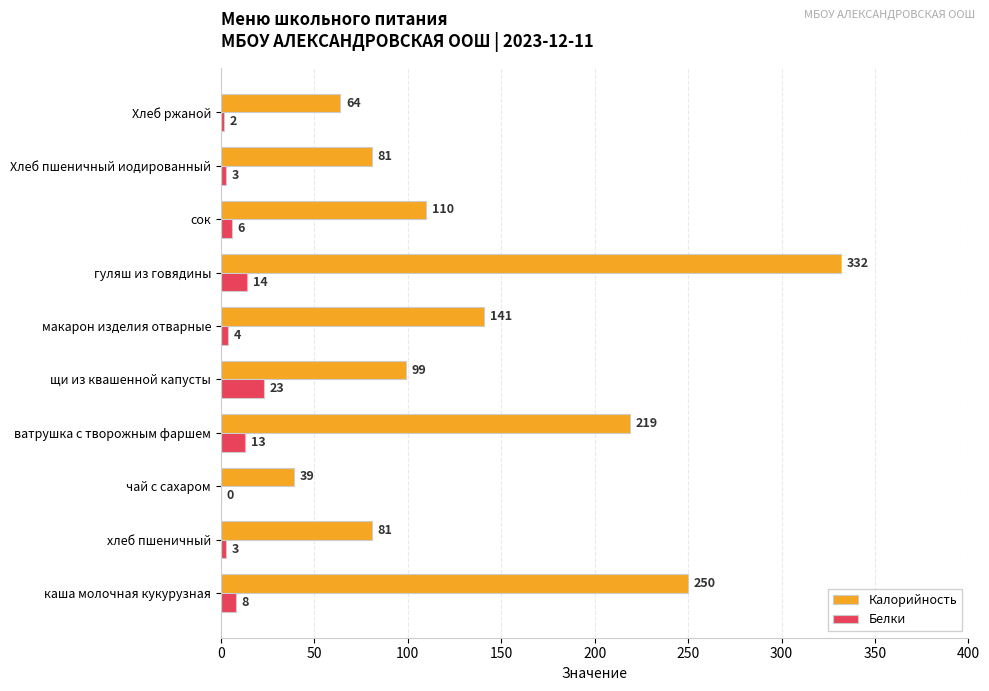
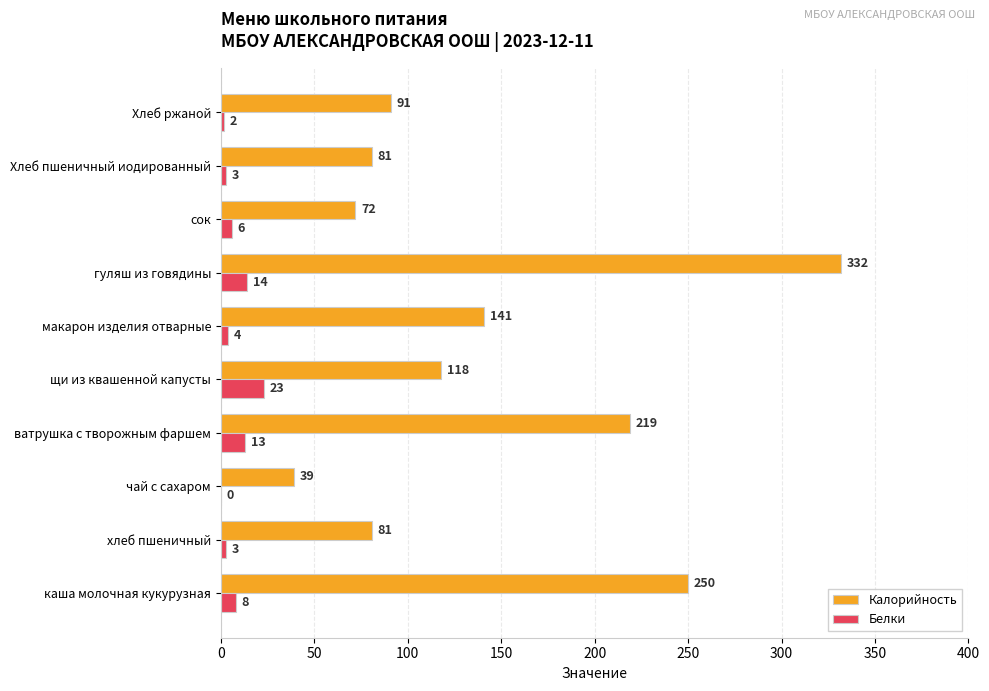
  {
    "Калорийность": {
-     "Хлеб ржаной": 64,
+     "Хлеб ржаной": 91,
      "Хлеб пшеничный иодированный": 81,
-     "сок": 110,
+     "сок": 72,
      "гуляш из говядины": 332,
      "макарон изделия отварные": 141,
-     "щи из квашенной капусты": 99,
+     "щи из квашенной капусты": 118,
      "ватрушка с творожным фаршем": 219,
      "чай с сахаром": 39,
      "хлеб пшеничный": 81,
      "каша молочная кукурузная": 250
    },
    "Белки": {
      "Хлеб ржаной": 2,
      "Хлеб пшеничный иодированный": 3,
      "сок": 6,
      "гуляш из говядины": 14,
      "макарон изделия отварные": 4,
      "щи из квашенной капусты": 23,
      "ватрушка с творожным фаршем": 13,
      "чай с сахаром": 0,
      "хлеб пшеничный": 3,
      "каша молочная кукурузная": 8
    }
  }
